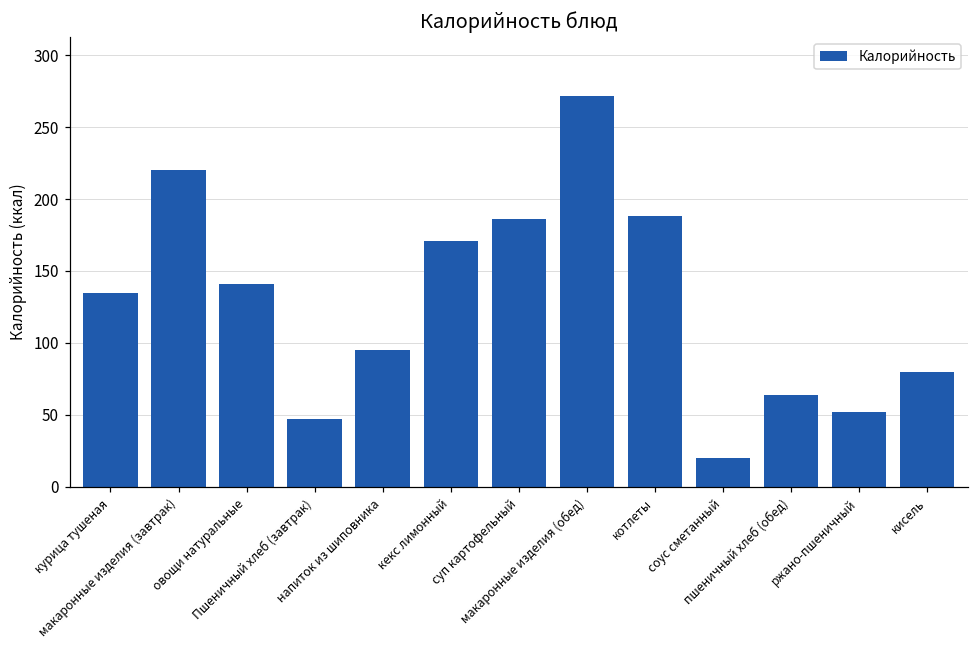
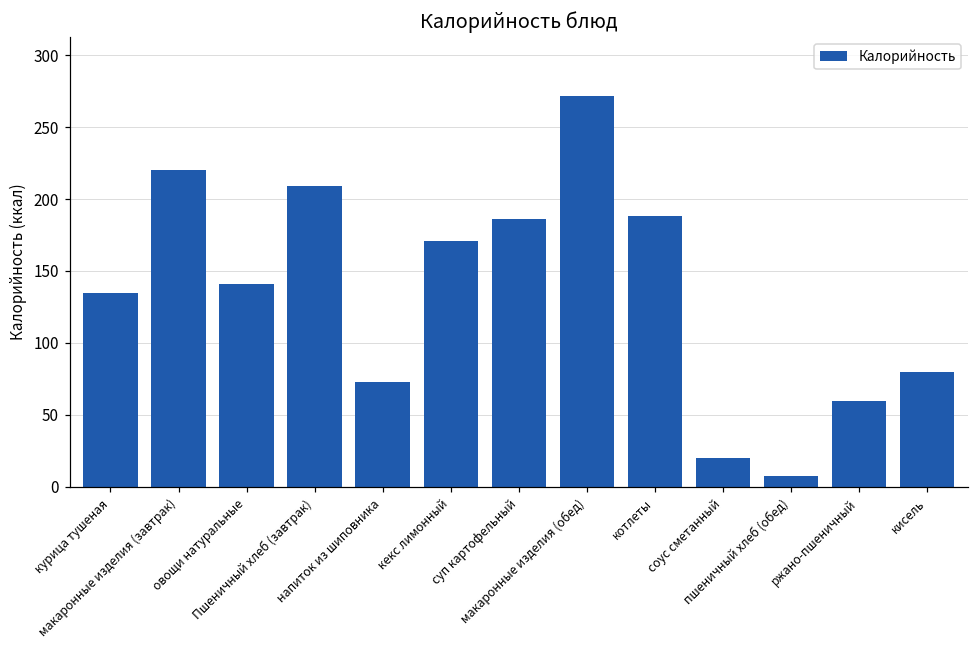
  {
    "курица тушеная": 135,
    "макаронные изделия (завтрак)": 220,
    "овощи натуральные": 141,
-   "Пшеничный хлеб (завтрак)": 47,
-   "напиток из шиповника": 95,
+   "Пшеничный хлеб (завтрак)": 209,
+   "напиток из шиповника": 73,
    "кекс лимонный": 171,
    "суп картофельный": 186,
    "макаронные изделия (обед)": 272,
    "котлеты": 188,
    "соус сметанный": 20,
-   "пшеничный хлеб (обед)": 64,
-   "ржано-пшеничный": 52,
+   "пшеничный хлеб (обед)": 8,
+   "ржано-пшеничный": 60,
    "кисель": 80
  }
